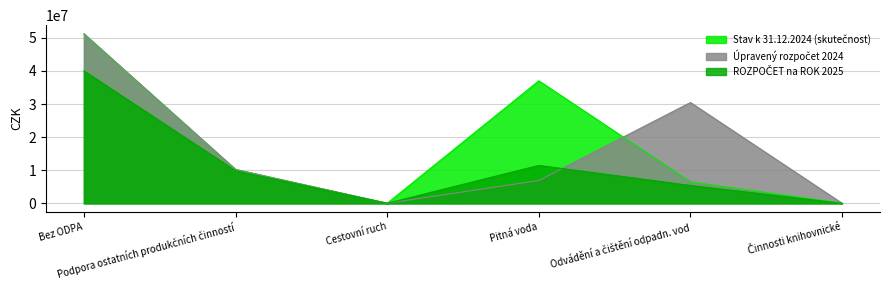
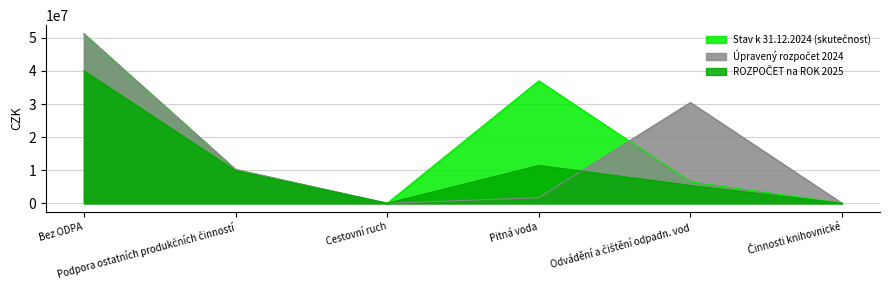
  {
    "Stav k 31.12.2024 (skutečnost)": {
      "Pitná voda": 37000000,
      "Odvádění a čištění odpadn. vod": 6000000
    },
    "Úpravený rozpočet 2024": {
-     "Pitná voda": 7000000,
+     "Pitná voda": 2000000,
      "Odvádění a čištění odpadn. vod": 30000000
    },
    "ROZPOČET na ROK 2025": {
      "Bez ODPA": 40000000,
      "Pitná voda": 11000000,
      "Odvádění a čištění odpadn. vod": 5000000
    }
  }
